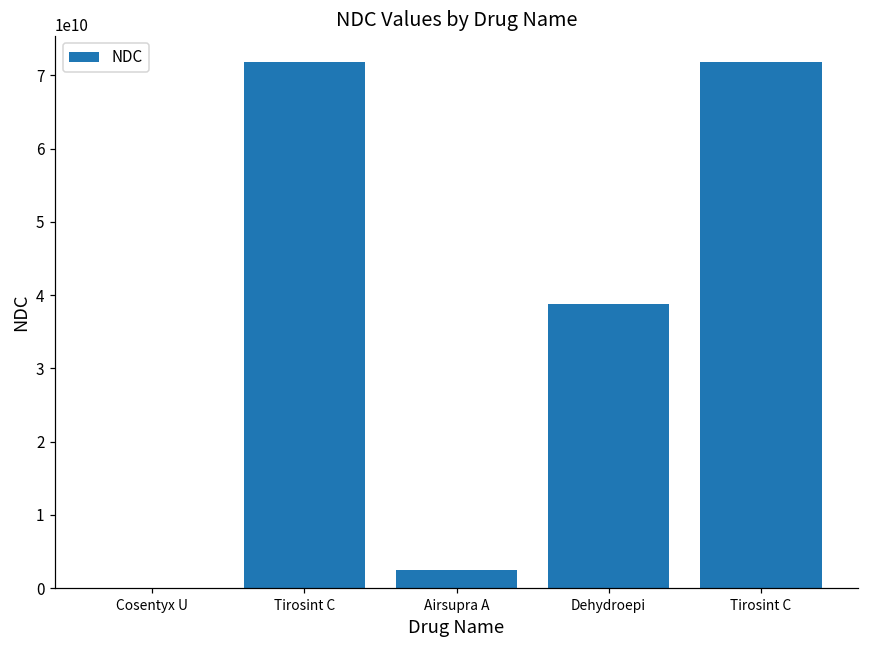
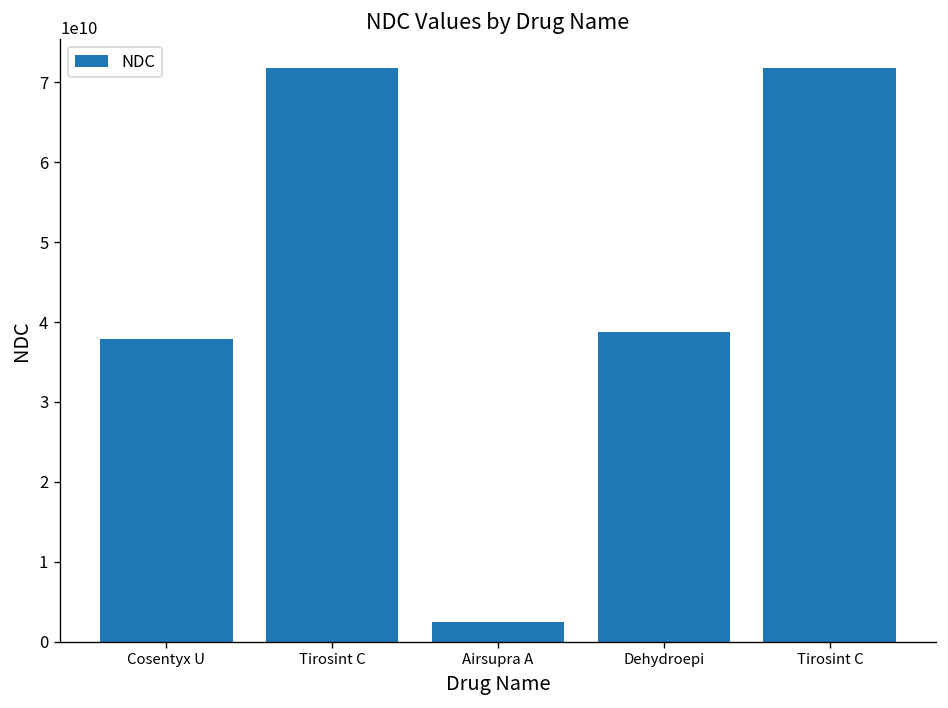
  {
-   "Cosentyx U": 0,
+   "Cosentyx U": 38000000000,
    "Airsupra A": 2000000000,
    "Dehydroepi": 39000000000
  }
